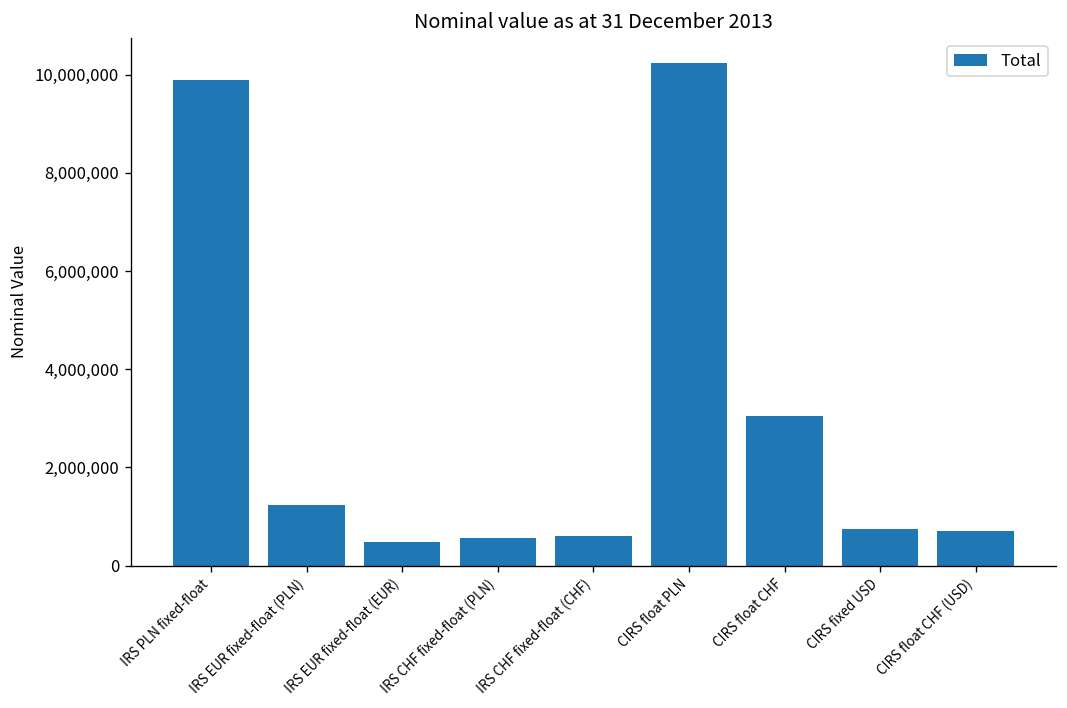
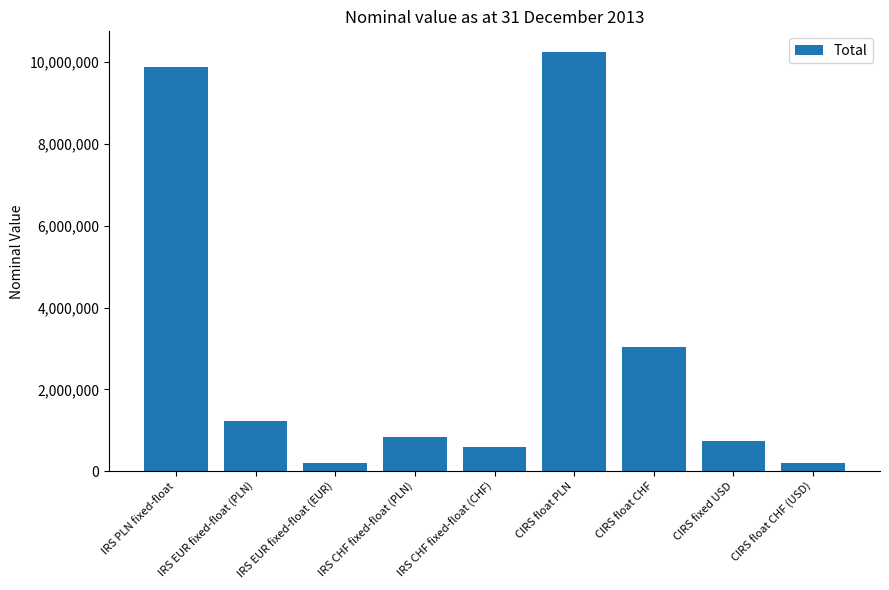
  {
    "IRS PLN fixed-float": "9,900,000",
    "IRS EUR fixed-float (PLN)": "1,200,000",
-   "IRS EUR fixed-float (EUR)": "500,000",
-   "IRS CHF fixed-float (PLN)": "600,000",
+   "IRS EUR fixed-float (EUR)": "200,000",
+   "IRS CHF fixed-float (PLN)": "800,000",
    "IRS CHF fixed-float (CHF)": "600,000",
    "CIRS float PLN": "10,200,000",
    "CIRS float CHF": "3,000,000",
    "CIRS fixed USD": "800,000",
-   "CIRS float CHF (USD)": "700,000"
+   "CIRS float CHF (USD)": "200,000"
  }
